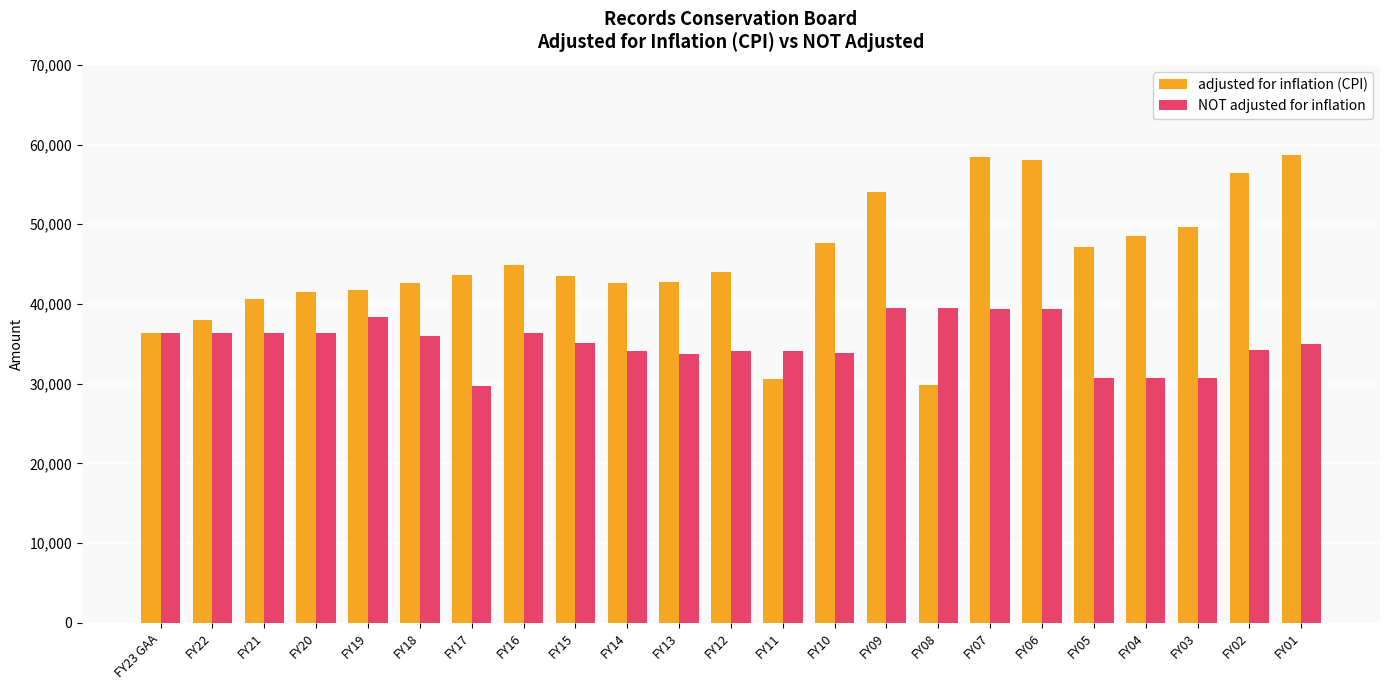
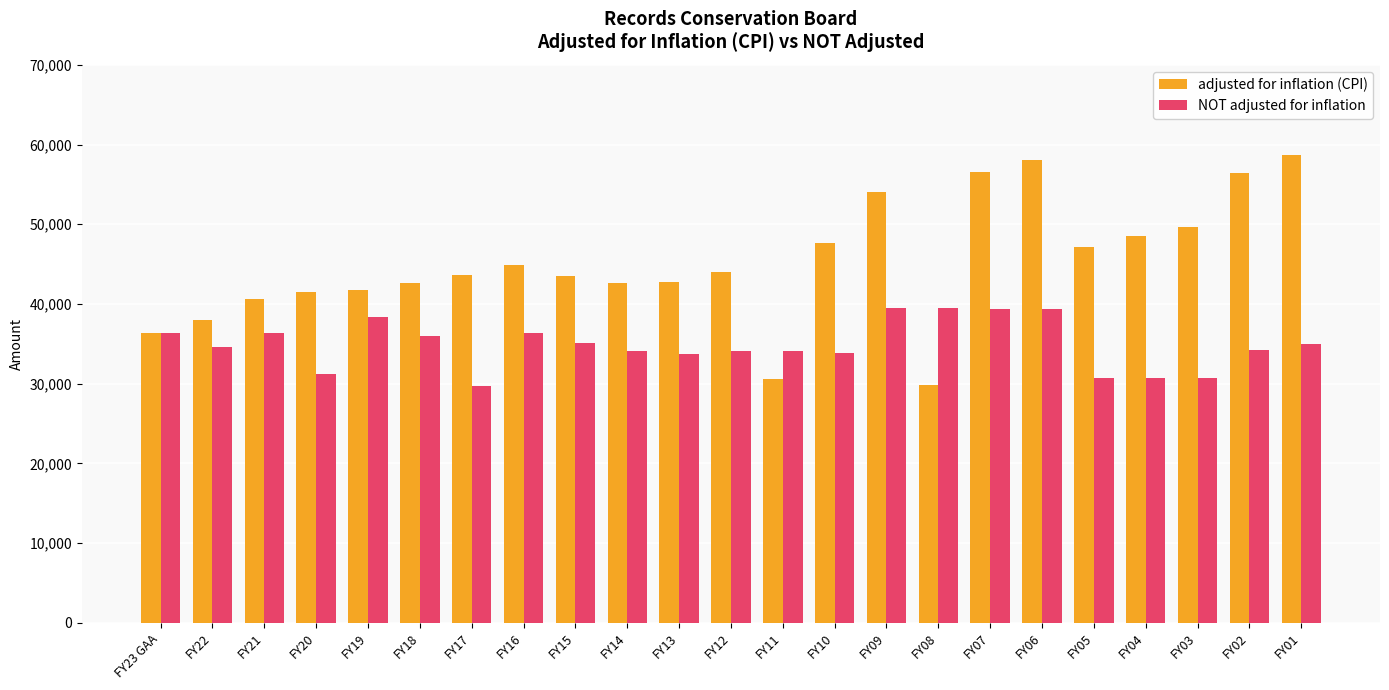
  {
    "adjusted for inflation (CPI)": {
      "FY23 GAA": "36,000",
      "FY22": "38,000",
      "FY21": "41,000",
      "FY20": "42,000",
      "FY19": "42,000",
      "FY18": "43,000",
      "FY17": "44,000",
      "FY16": "45,000",
      "FY15": "44,000",
      "FY14": "43,000",
      "FY13": "43,000",
      "FY12": "44,000",
      "FY11": "31,000",
      "FY10": "48,000",
      "FY09": "54,000",
      "FY08": "30,000",
-     "FY07": "58,000",
+     "FY07": "57,000",
      "FY06": "58,000",
      "FY05": "47,000",
      "FY04": "49,000",
      "FY03": "50,000",
      "FY02": "56,000",
      "FY01": "59,000"
    },
    "NOT adjusted for inflation": {
      "FY23 GAA": "36,000",
-     "FY22": "36,000",
+     "FY22": "35,000",
      "FY21": "36,000",
-     "FY20": "36,000",
+     "FY20": "31,000",
      "FY19": "38,000",
      "FY18": "36,000",
      "FY17": "30,000",
      "FY16": "36,000",
      "FY15": "35,000",
      "FY14": "34,000",
      "FY13": "34,000",
      "FY12": "34,000",
      "FY11": "34,000",
      "FY10": "34,000",
      "FY09": "39,000",
      "FY08": "39,000",
      "FY07": "39,000",
      "FY06": "39,000",
      "FY05": "31,000",
      "FY04": "31,000",
      "FY03": "31,000",
      "FY02": "34,000",
      "FY01": "35,000"
    }
  }
